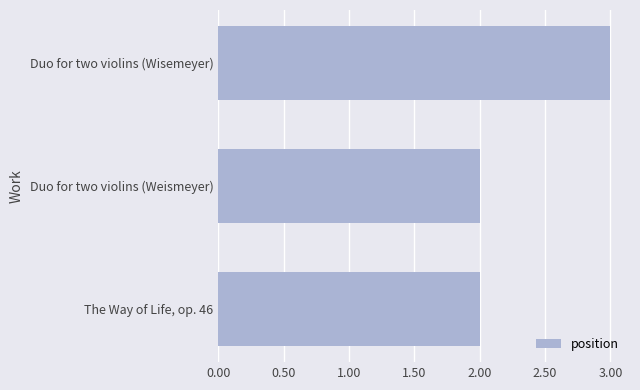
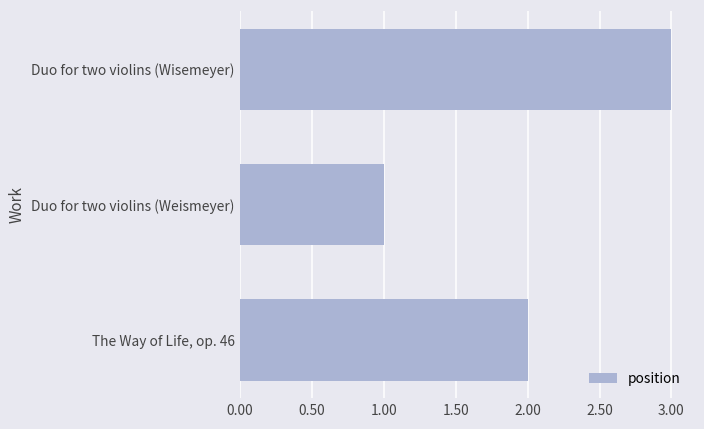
  {
    "Duo for two violins (Wisemeyer)": 3,
-   "Duo for two violins (Weismeyer)": 2,
+   "Duo for two violins (Weismeyer)": 1,
    "The Way of Life, op. 46": 2
  }
